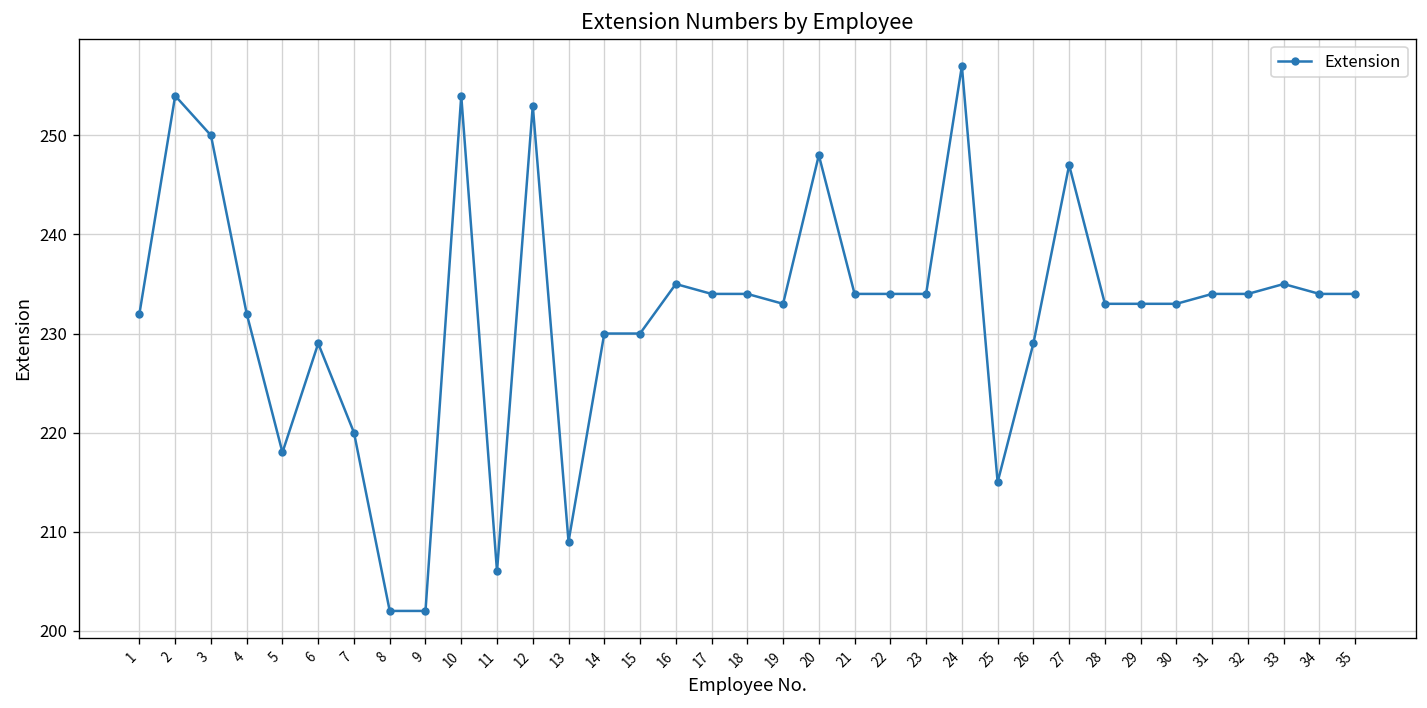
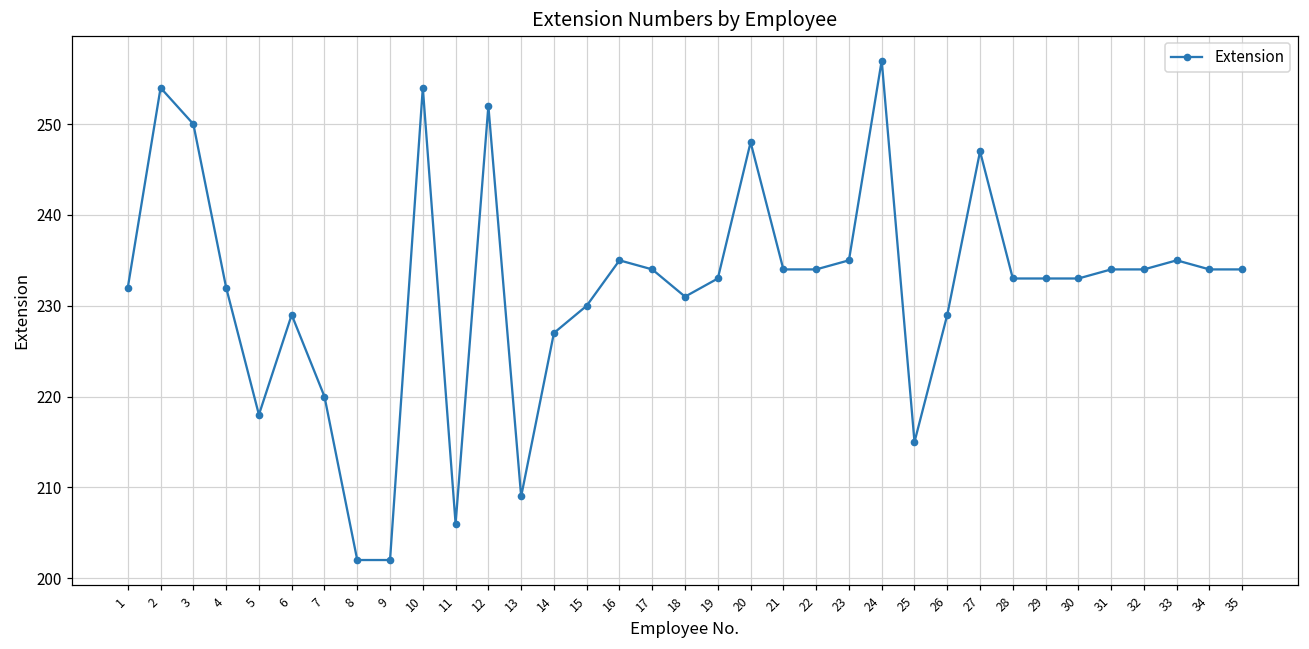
  {
    "1": 232,
    "2": 254,
    "3": 250,
    "4": 232,
    "5": 218,
    "6": 229,
    "7": 220,
    "8": 202,
    "9": 202,
    "10": 254,
    "11": 206,
-   "12": 253,
+   "12": 252,
    "13": 209,
-   "14": 230,
+   "14": 227,
    "15": 230,
    "16": 235,
    "17": 234,
-   "18": 234,
+   "18": 231,
    "19": 233,
    "20": 248,
    "21": 234,
    "22": 234,
-   "23": 234,
+   "23": 235,
    "24": 257,
    "25": 215,
    "26": 229,
    "27": 247,
    "28": 233,
    "29": 233,
    "30": 233,
    "31": 234,
    "32": 234,
    "33": 235,
    "34": 234,
    "35": 234
  }
